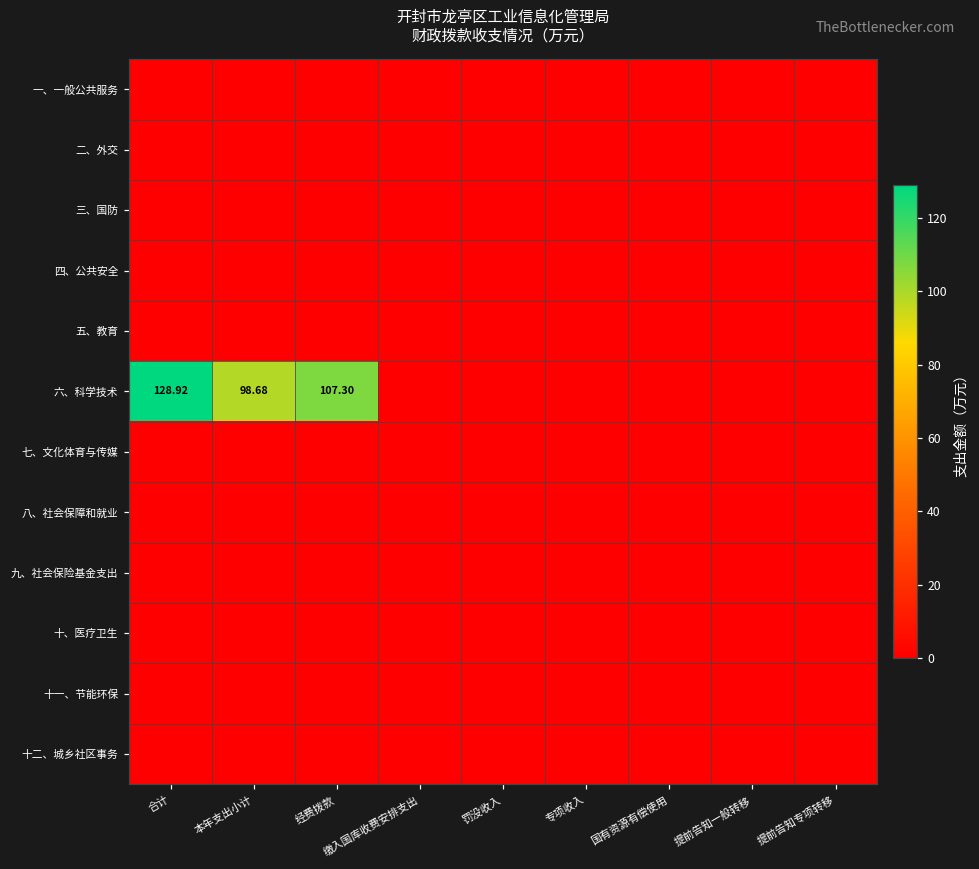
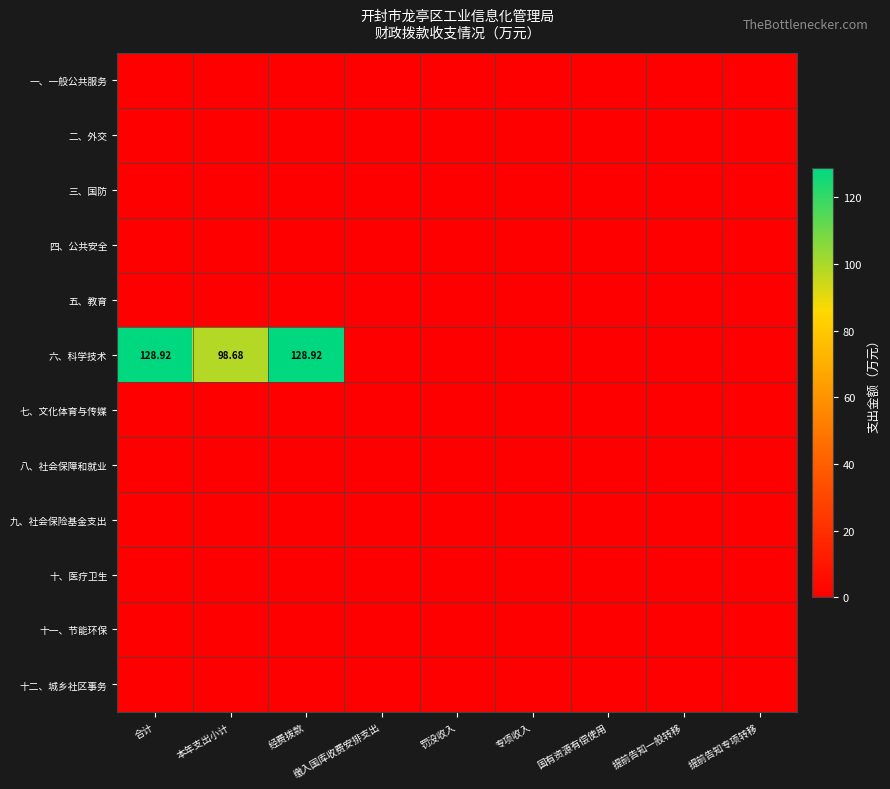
  {
    "六、科学技术": {
      "合计": 128.92,
      "本年支出小计": 98.68,
-     "经费拨款": 107.30
+     "经费拨款": 128.92
    }
  }
